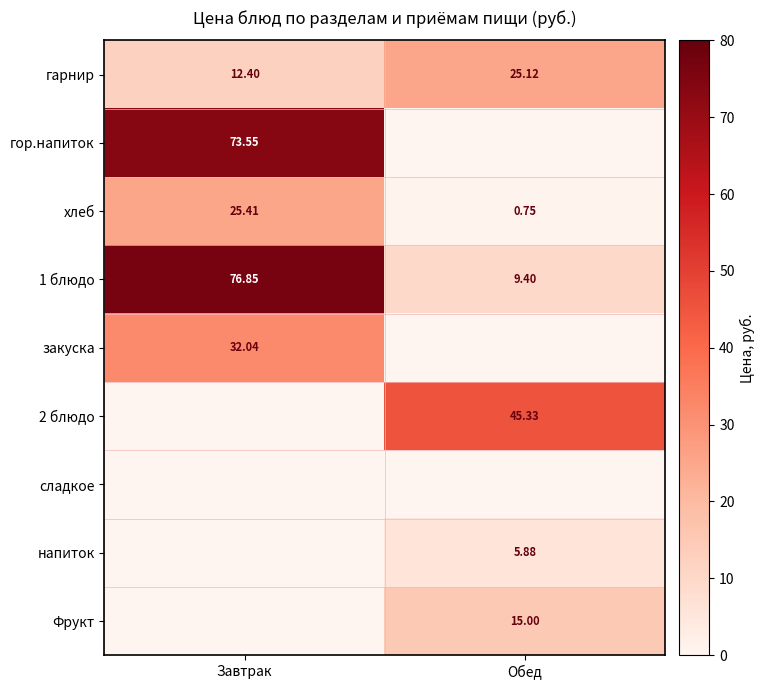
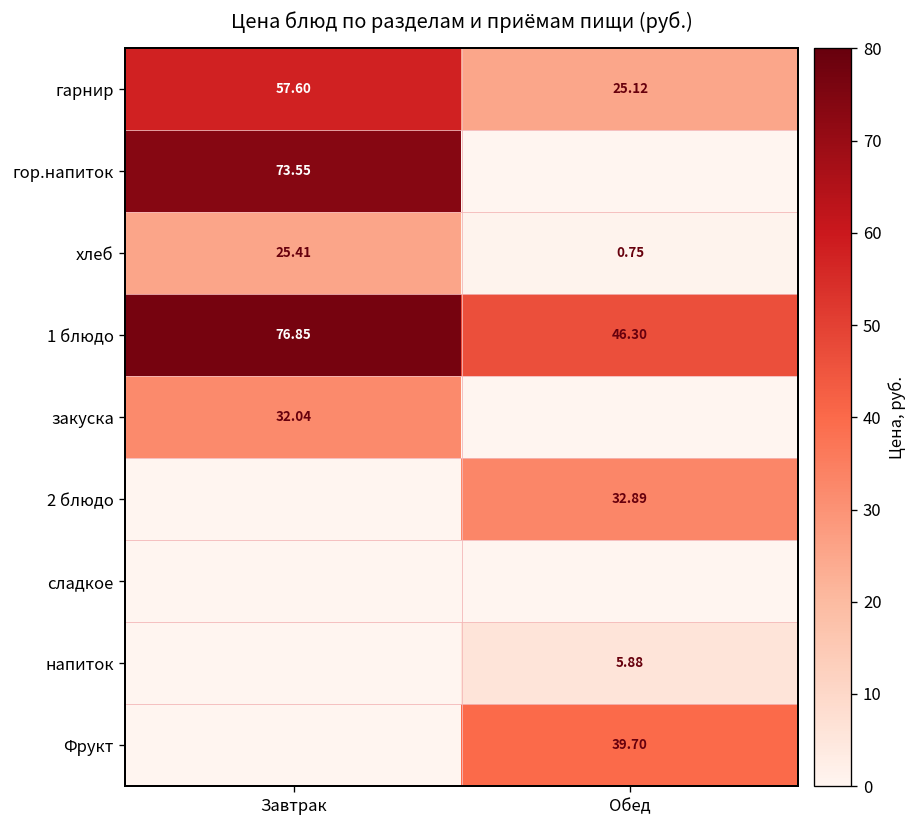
  {
    "гарнир": {
-     "Завтрак": 12.40,
+     "Завтрак": 57.60,
      "Обед": 25.12
    },
    "гор.напиток": {
      "Завтрак": 73.55
    },
    "хлеб": {
      "Завтрак": 25.41,
      "Обед": 0.75
    },
    "1 блюдо": {
      "Завтрак": 76.85,
-     "Обед": 9.40
+     "Обед": 46.30
    },
    "закуска": {
      "Завтрак": 32.04
    },
    "2 блюдо": {
-     "Обед": 45.33
+     "Обед": 32.89
    },
    "напиток": {
      "Обед": 5.88
    },
    "Фрукт": {
-     "Обед": 15.00
+     "Обед": 39.70
    }
  }
